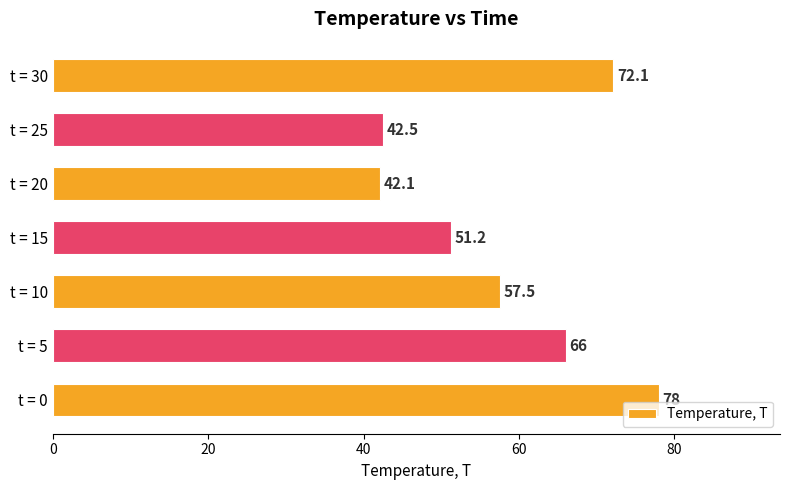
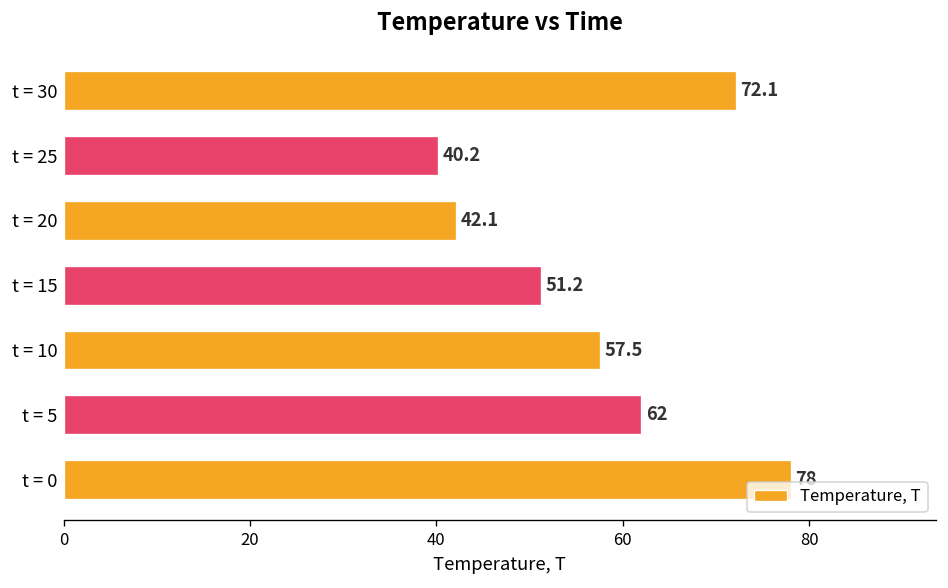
  {
    "t = 30": 72.1,
-   "t = 25": 42.5,
+   "t = 25": 40.2,
    "t = 20": 42.1,
    "t = 15": 51.2,
    "t = 10": 57.5,
-   "t = 5": 66
+   "t = 5": 62
  }
